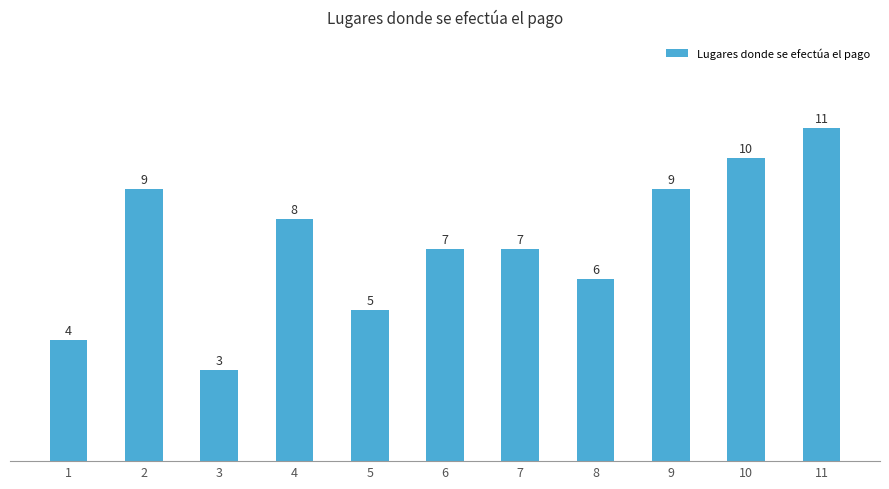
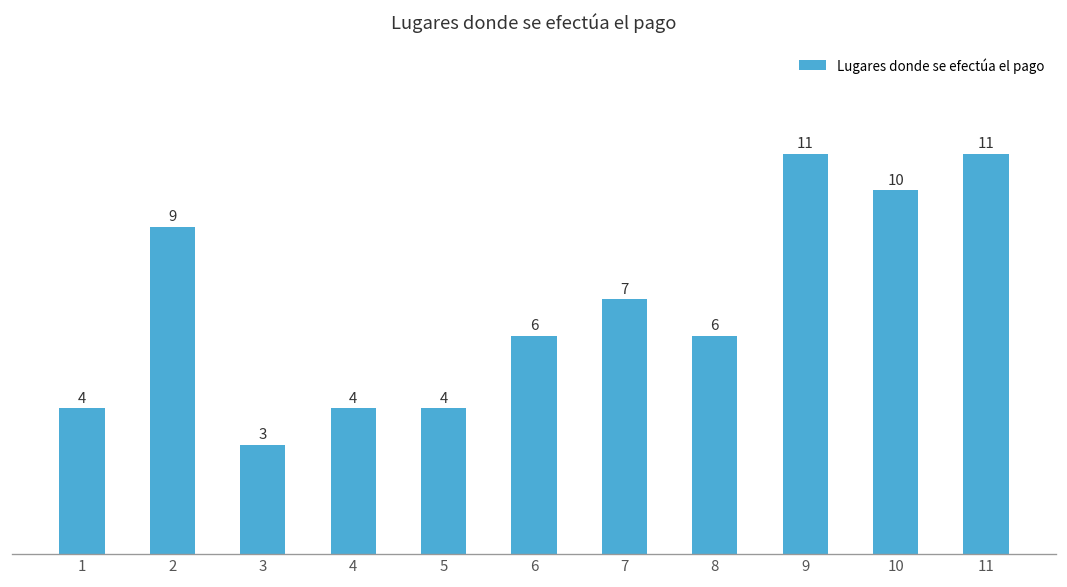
  {
    "1": 4,
    "2": 9,
    "3": 3,
-   "4": 8,
-   "5": 5,
-   "6": 7,
+   "4": 4,
+   "5": 4,
+   "6": 6,
    "7": 7,
    "8": 6,
-   "9": 9,
+   "9": 11,
    "10": 10,
    "11": 11
  }
